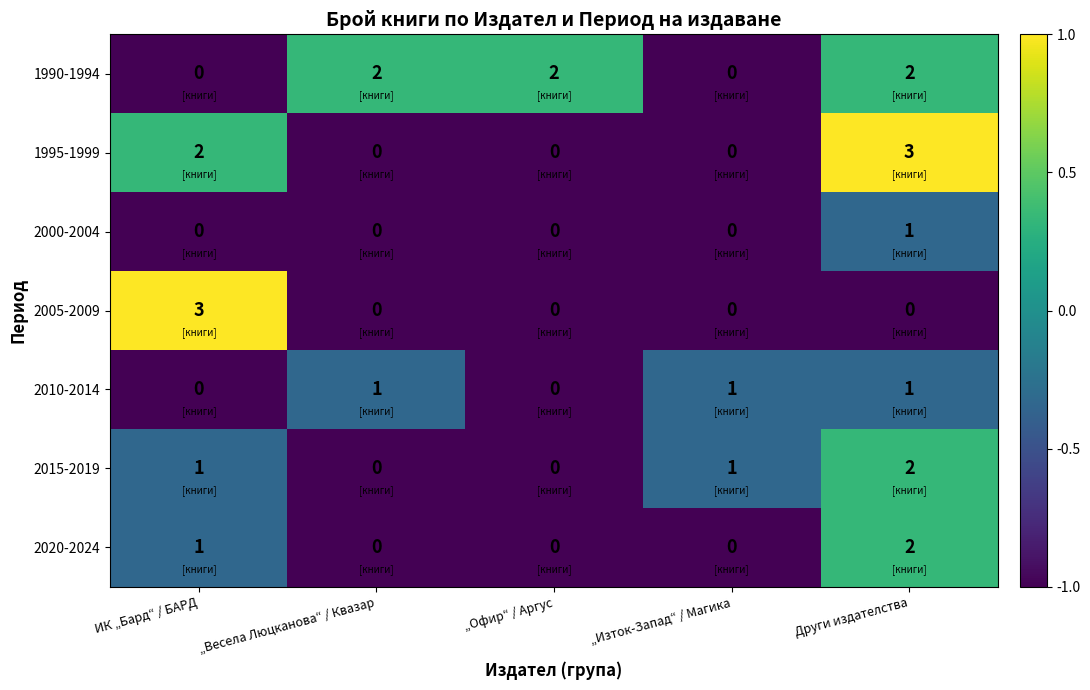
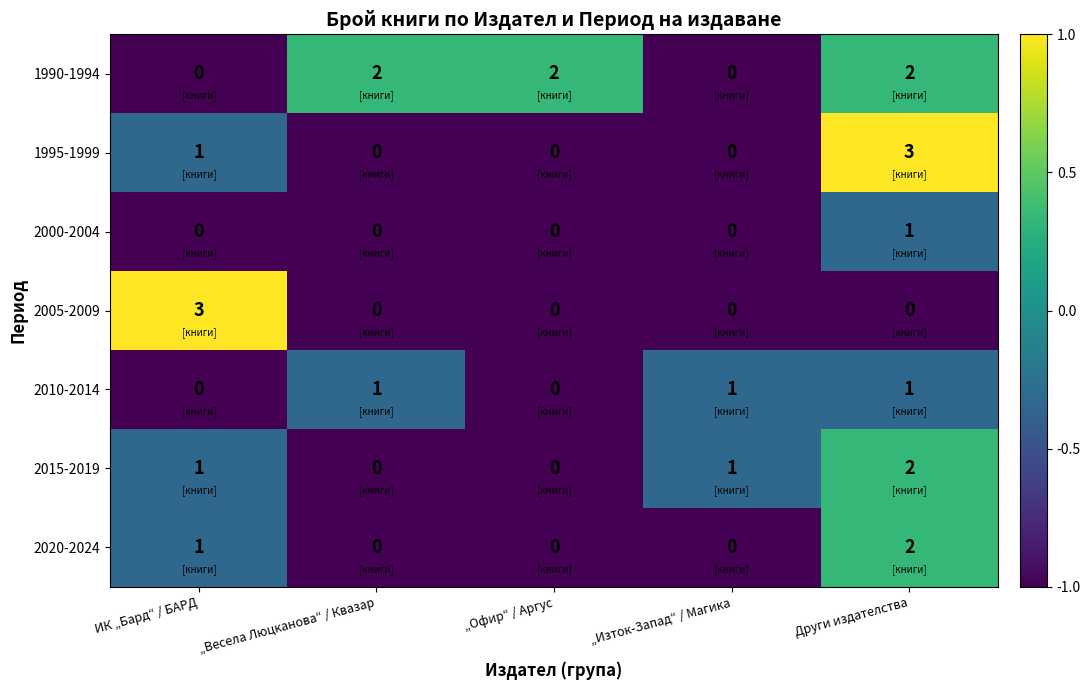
  {
    "1995-1999": {
-     "ИК „Бард“ / БАРД": 2
+     "ИК „Бард“ / БАРД": 1
    }
  }
